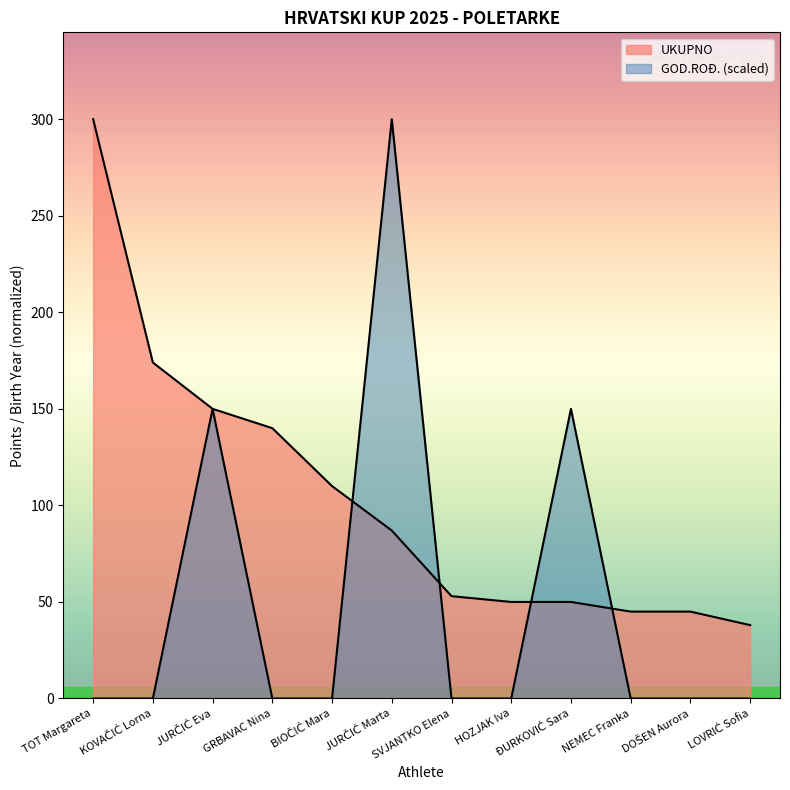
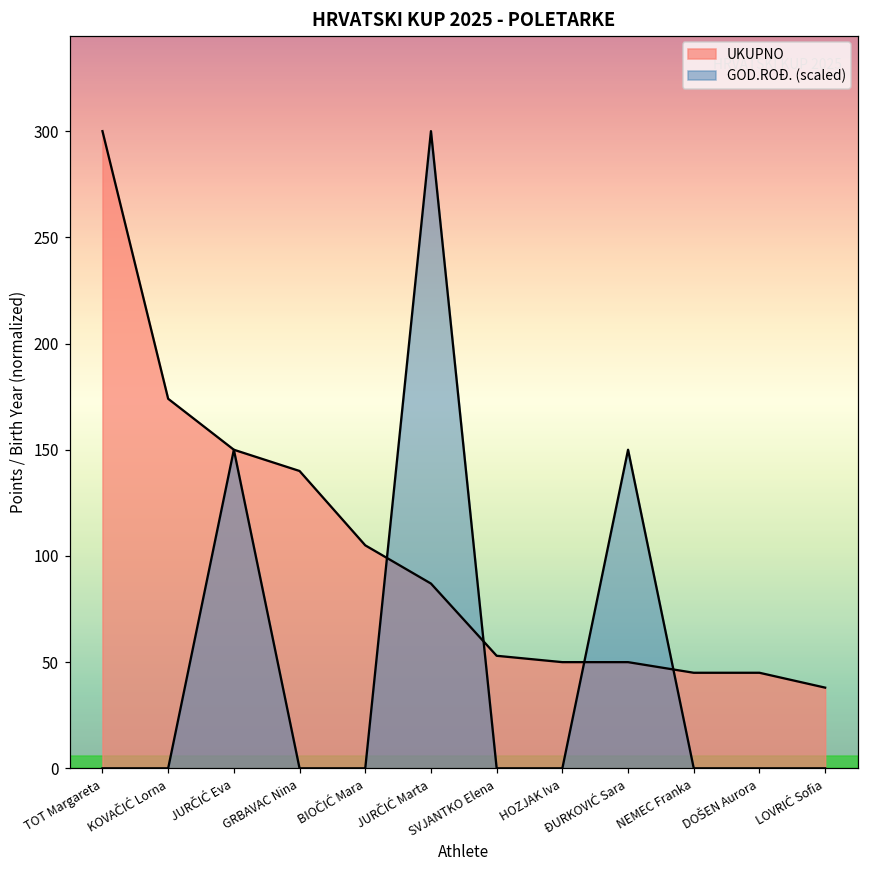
  {
    "UKUPNO": {
      "TOT Margareta": 300,
      "KOVAČIĆ Lorna": 174,
      "GRBAVAC Nina": 140,
-     "BIOČIĆ Mara": 110,
+     "BIOČIĆ Mara": 105,
      "JURČIĆ Marta": 87,
      "SVJANTKO Elena": 53,
      "HOZJAK Iva": 50,
      "ĐURKOVIĆ Sara": 50,
      "NEMEC Franka": 45,
      "DOŠEN Aurora": 45,
      "LOVRIĆ Sofia": 38
    },
    "GOD.ROĐ. (scaled)": {
      "JURČIĆ Marta": 300,
      "ĐURKOVIĆ Sara": 150
    }
  }
